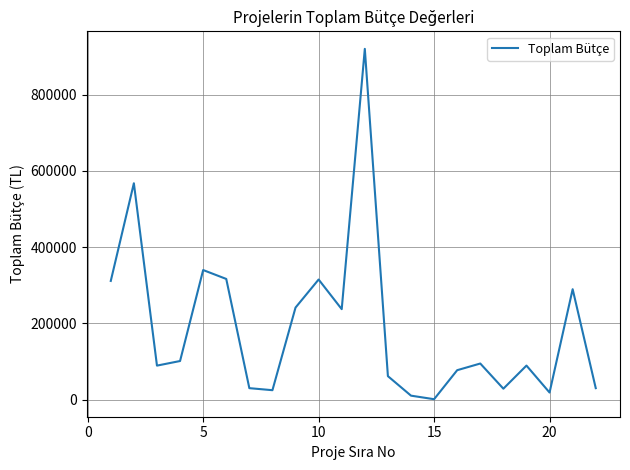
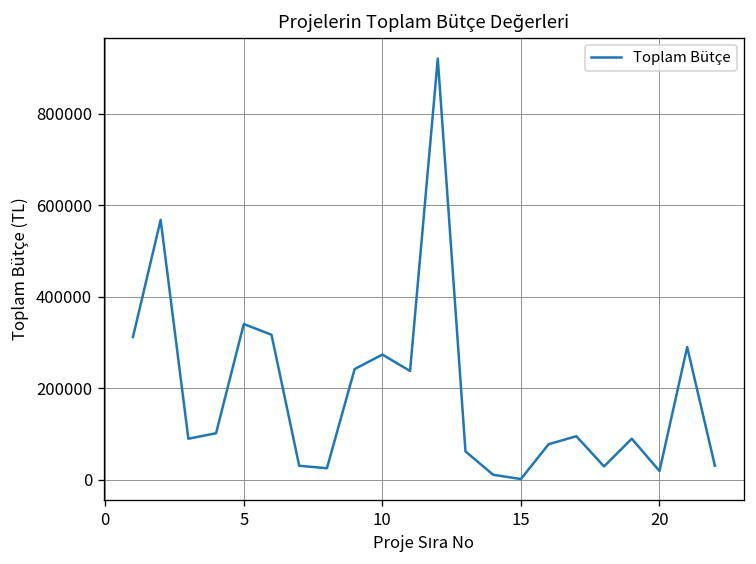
  {
    "5": 340000,
-   "10": 320000,
+   "10": 270000,
    "15": 0,
    "20": 20000
  }
